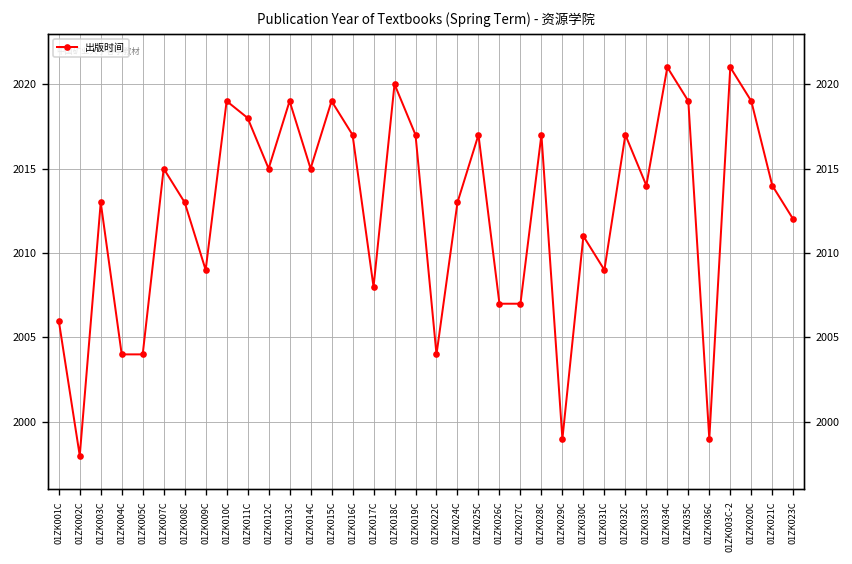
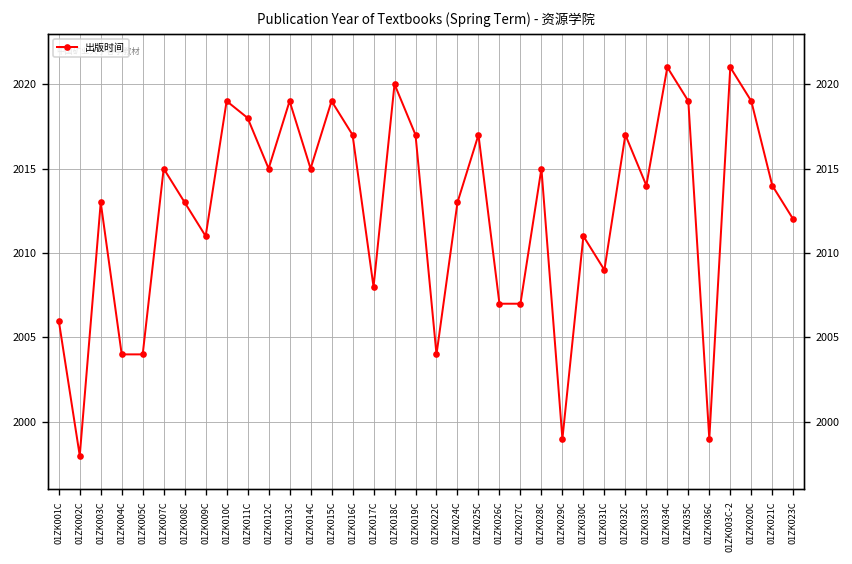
  {
    "01ZK001C": 2006,
    "01ZK002C": 1998,
    "01ZK003C": 2013,
    "01ZK004C": 2004,
    "01ZK005C": 2004,
    "01ZK007C": 2015,
    "01ZK008C": 2013,
-   "01ZK009C": 2009,
+   "01ZK009C": 2011,
    "01ZK010C": 2019,
    "01ZK011C": 2018,
    "01ZK012C": 2015,
    "01ZK013C": 2019,
    "01ZK014C": 2015,
    "01ZK015C": 2019,
    "01ZK016C": 2017,
    "01ZK017C": 2008,
    "01ZK018C": 2020,
    "01ZK019C": 2017,
    "01ZK022C": 2004,
    "01ZK024C": 2013,
    "01ZK025C": 2017,
    "01ZK026C": 2007,
    "01ZK027C": 2007,
-   "01ZK028C": 2017,
+   "01ZK028C": 2015,
    "01ZK029C": 1999,
    "01ZK030C": 2011,
    "01ZK031C": 2009,
    "01ZK032C": 2017,
    "01ZK033C": 2014,
    "01ZK034C": 2021,
    "01ZK035C": 2019,
    "01ZK036C": 1999,
    "01ZK003C-2": 2021,
    "01ZK020C": 2019,
    "01ZK021C": 2014,
    "01ZK023C": 2012
  }
